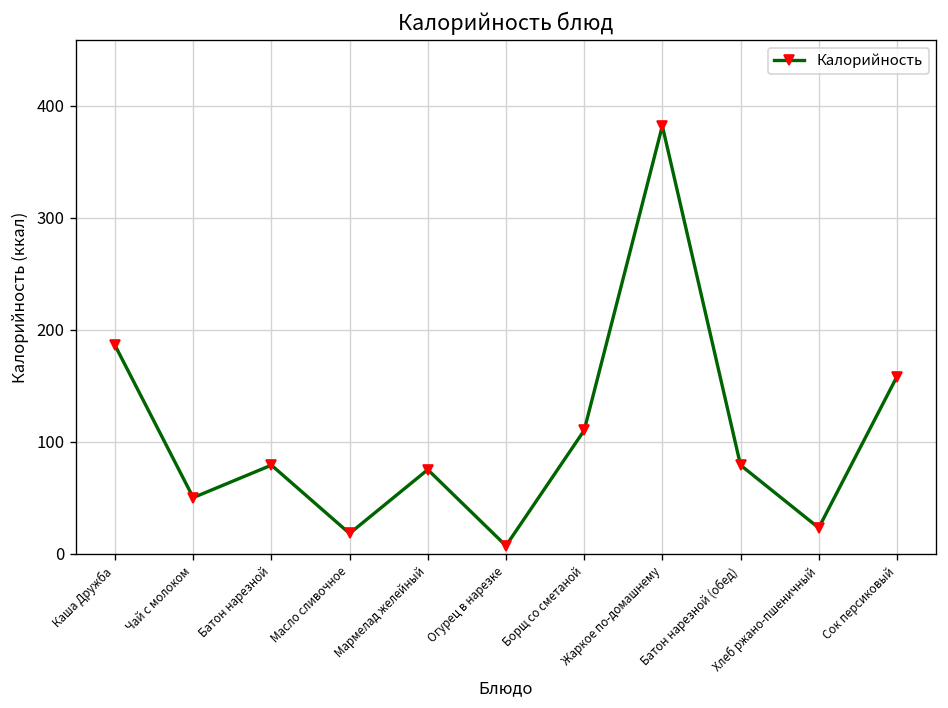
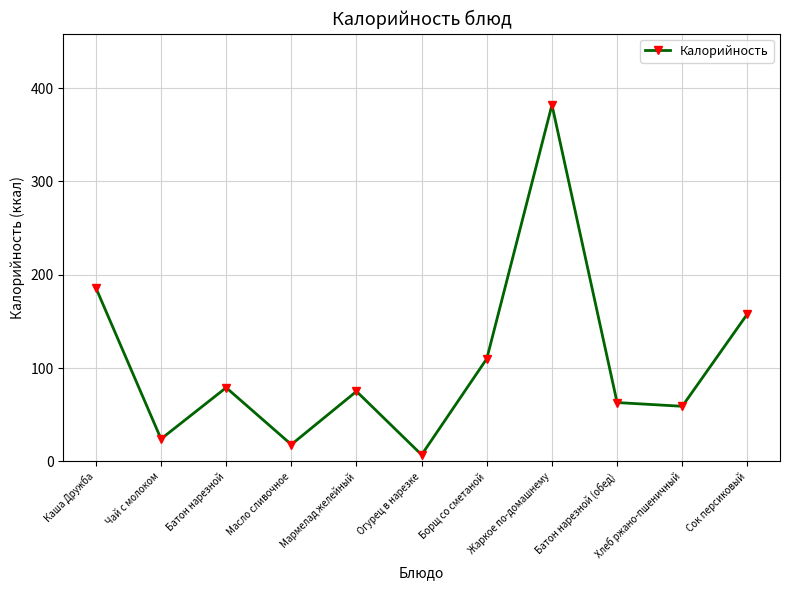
  {
    "Каша Дружба": 190,
-   "Чай с молоком": 50,
+   "Чай с молоком": 20,
    "Батон нарезной": 80,
    "Масло сливочное": 20,
    "Мармелад желейный": 80,
    "Огурец в нарезке": 10,
    "Борщ со сметаной": 110,
    "Жаркое по-домашнему": 380,
-   "Батон нарезной (обед)": 80,
-   "Хлеб ржано-пшеничный": 20,
+   "Батон нарезной (обед)": 60,
+   "Хлеб ржано-пшеничный": 60,
    "Сок персиковый": 160
  }
